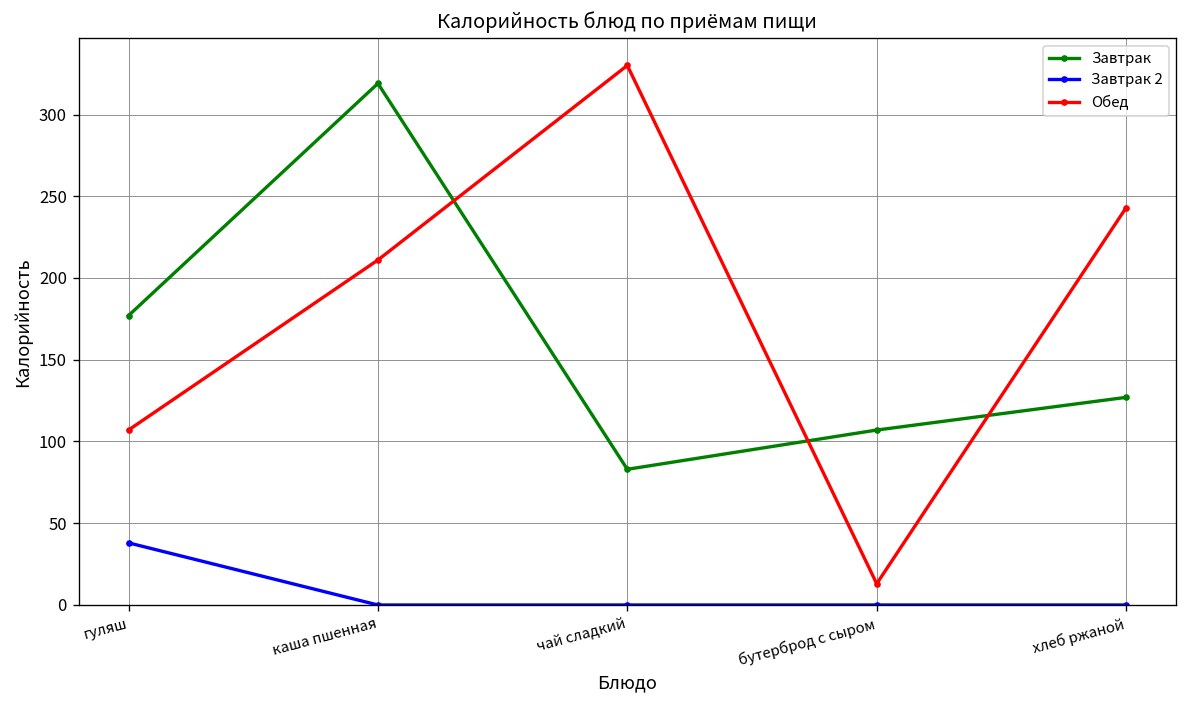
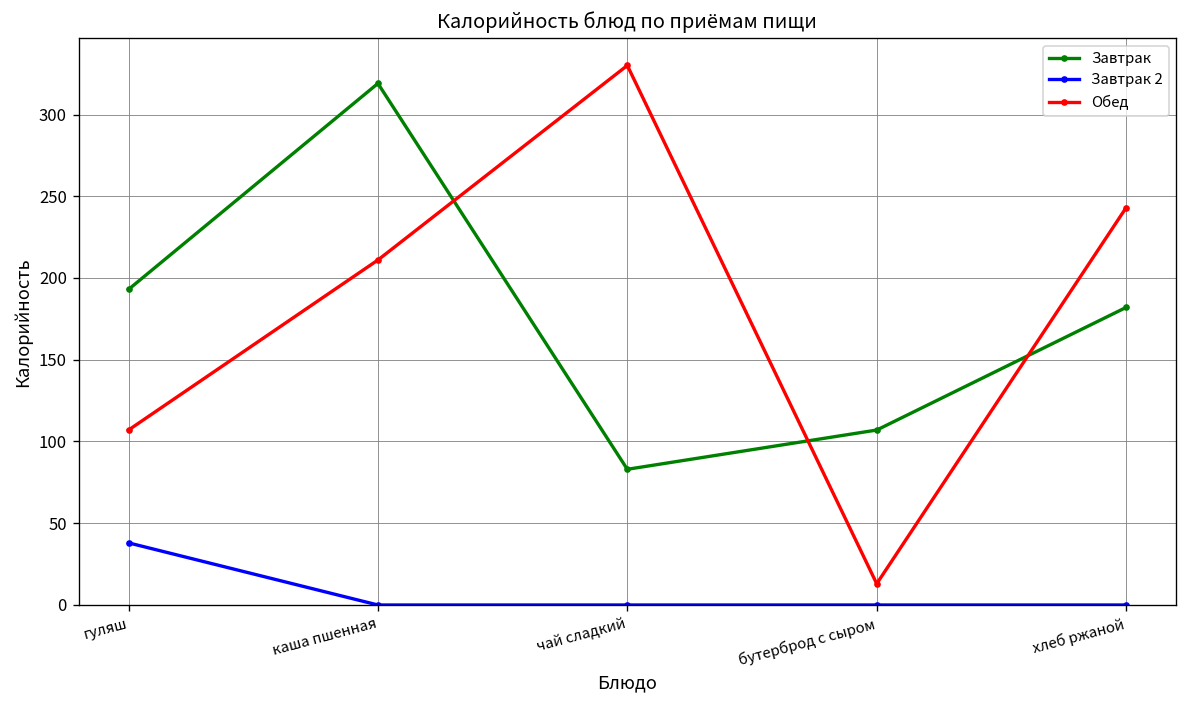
  {
    "Завтрак": {
-     "гуляш": 177,
+     "гуляш": 193,
      "каша пшенная": 319,
      "чай сладкий": 83,
      "бутерброд с сыром": 107,
-     "хлеб ржаной": 127
+     "хлеб ржаной": 182
    },
    "Завтрак 2": {
      "гуляш": 38,
      "каша пшенная": 0,
      "чай сладкий": 0,
      "бутерброд с сыром": 0,
      "хлеб ржаной": 0
    },
    "Обед": {
      "гуляш": 107,
      "каша пшенная": 211,
      "чай сладкий": 330,
      "бутерброд с сыром": 13,
      "хлеб ржаной": 243
    }
  }
